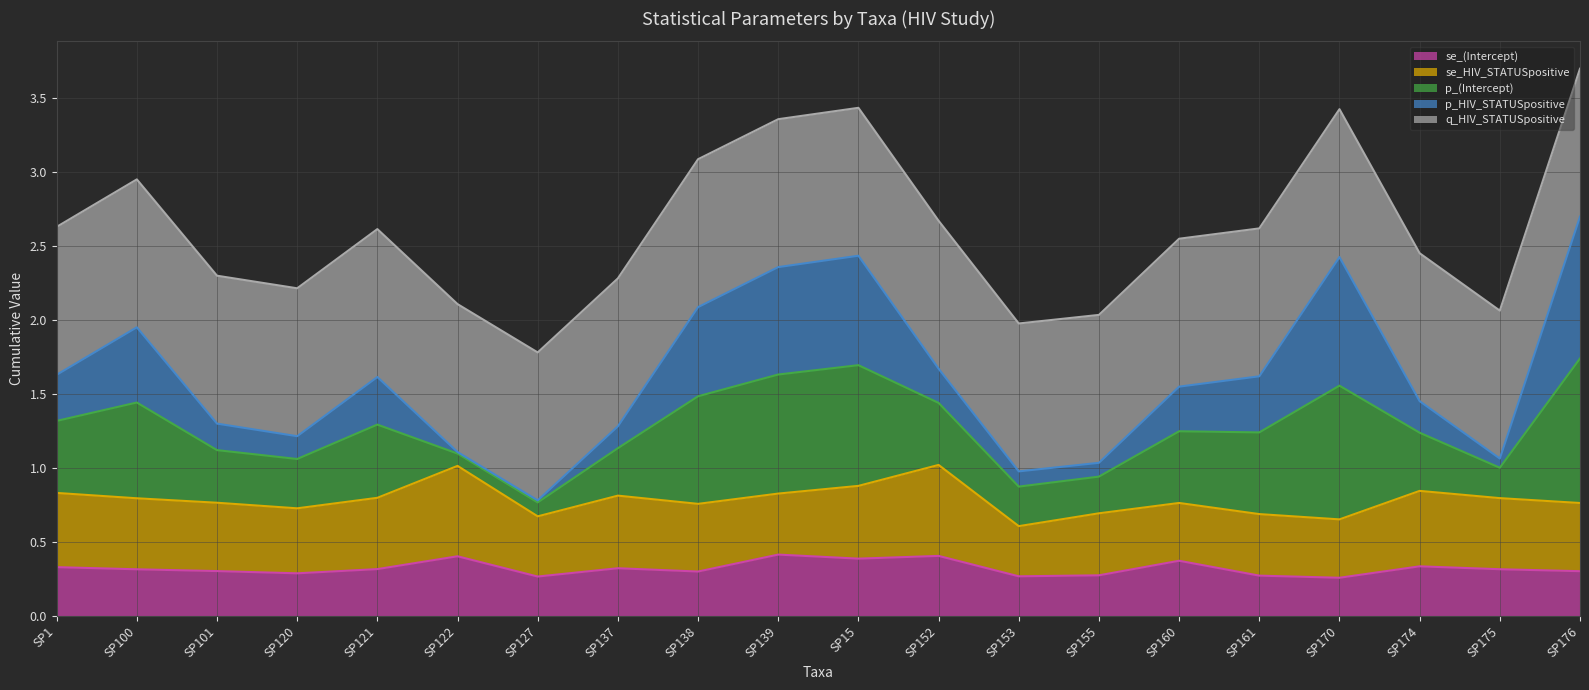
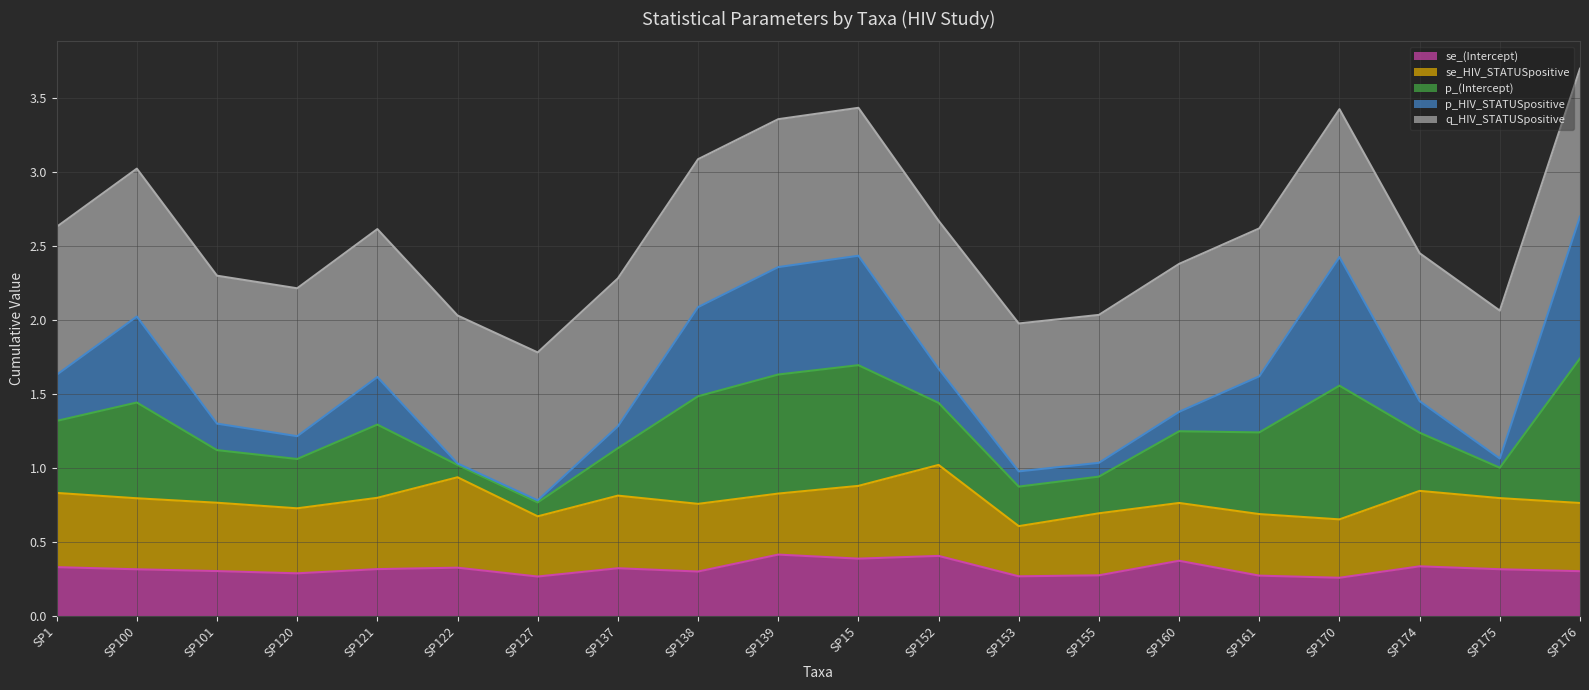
  {
    "se_(Intercept)": {
      "SP1": 0.33,
      "SP100": 0.32,
      "SP101": 0.30,
      "SP120": 0.29,
      "SP121": 0.32,
-     "SP122": 0.40,
+     "SP122": 0.33,
      "SP127": 0.27,
      "SP137": 0.32,
      "SP138": 0.30,
      "SP139": 0.41,
      "SP15": 0.39,
      "SP152": 0.41,
      "SP153": 0.27,
      "SP155": 0.27,
      "SP160": 0.37,
      "SP161": 0.27,
      "SP170": 0.26,
      "SP174": 0.34,
      "SP175": 0.32,
      "SP176": 0.30
    },
    "se_HIV_STATUSpositive": {
      "SP1": 0.50,
      "SP100": 0.48,
      "SP101": 0.46,
      "SP120": 0.44,
      "SP121": 0.48,
      "SP122": 0.61,
      "SP127": 0.41,
      "SP137": 0.49,
      "SP138": 0.46,
      "SP139": 0.41,
      "SP15": 0.49,
      "SP152": 0.62,
      "SP153": 0.34,
      "SP155": 0.42,
      "SP160": 0.39,
      "SP161": 0.42,
      "SP170": 0.39,
      "SP174": 0.51,
      "SP175": 0.48,
      "SP176": 0.46
    },
    "p_(Intercept)": {
      "SP1": 0.49,
      "SP100": 0.65,
      "SP101": 0.36,
      "SP120": 0.33,
      "SP121": 0.50,
      "SP137": 0.32,
      "SP138": 0.73,
      "SP139": 0.80,
      "SP15": 0.82,
      "SP152": 0.42,
      "SP153": 0.27,
      "SP155": 0.25,
      "SP160": 0.48,
      "SP161": 0.55,
      "SP170": 0.90,
      "SP174": 0.39,
      "SP175": 0.21,
      "SP176": 0.98
    },
    "p_HIV_STATUSpositive": {
      "SP1": 0.31,
-     "SP100": 0.51,
+     "SP100": 0.58,
      "SP101": 0.18,
      "SP120": 0.15,
      "SP121": 0.32,
      "SP137": 0.15,
      "SP138": 0.60,
      "SP139": 0.73,
      "SP15": 0.74,
      "SP152": 0.23,
      "SP153": 0.10,
      "SP155": 0.09,
-     "SP160": 0.30,
+     "SP160": 0.13,
      "SP161": 0.38,
      "SP170": 0.87,
      "SP174": 0.21,
      "SP175": 0.06,
      "SP176": 0.96
    },
    "q_HIV_STATUSpositive": {
      "SP1": 1.00,
      "SP100": 1.00,
      "SP101": 1.00,
      "SP120": 1.00,
      "SP121": 1.00,
      "SP122": 1.00,
      "SP127": 1.00,
      "SP137": 1.00,
      "SP138": 1.00,
      "SP139": 1.00,
      "SP15": 1.00,
      "SP152": 1.00,
      "SP153": 1.00,
      "SP155": 1.00,
      "SP160": 1.00,
      "SP161": 1.00,
      "SP170": 1.00,
      "SP174": 1.00,
      "SP175": 1.00,
      "SP176": 1.00
    }
  }
